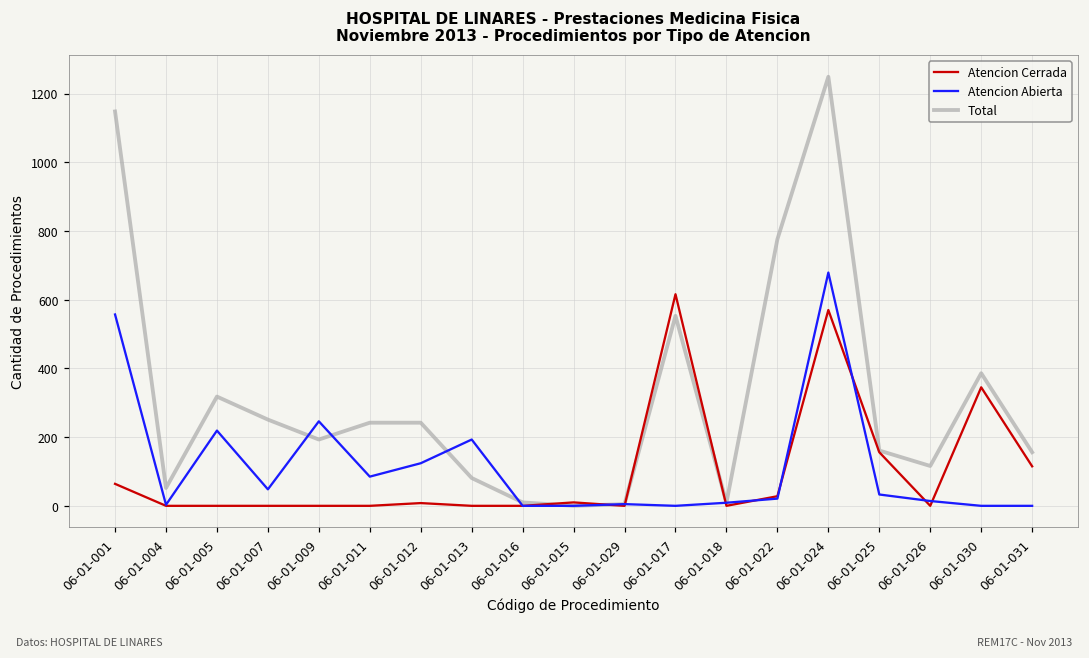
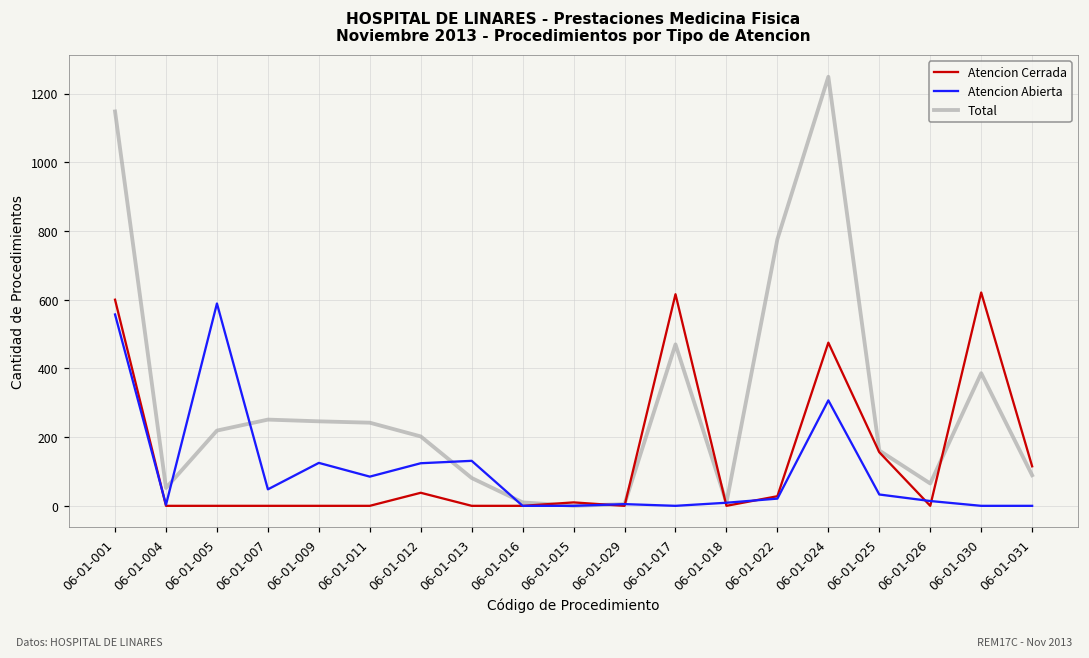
  {
    "Atencion Cerrada": {
-     "06-01-001": 60,
+     "06-01-001": 600,
      "06-01-005": 0,
      "06-01-007": 0,
      "06-01-009": 0,
      "06-01-011": 0,
-     "06-01-012": 10,
+     "06-01-012": 40,
      "06-01-013": 0,
      "06-01-015": 10,
      "06-01-017": 620,
      "06-01-018": 0,
-     "06-01-024": 570,
+     "06-01-024": 480,
      "06-01-026": 0,
-     "06-01-030": 350,
+     "06-01-030": 620,
      "06-01-031": 120
    },
    "Atencion Abierta": {
      "06-01-001": 560,
-     "06-01-005": 220,
+     "06-01-005": 590,
      "06-01-007": 50,
-     "06-01-009": 250,
+     "06-01-009": 130,
      "06-01-011": 90,
      "06-01-012": 120,
-     "06-01-013": 190,
+     "06-01-013": 130,
      "06-01-017": 0,
-     "06-01-024": 680,
+     "06-01-024": 310,
      "06-01-025": 30,
      "06-01-026": 10,
      "06-01-030": 0,
      "06-01-031": 0
    },
    "Total": {
      "06-01-001": 1150,
      "06-01-004": 50,
-     "06-01-005": 320,
+     "06-01-005": 220,
      "06-01-007": 250,
-     "06-01-009": 190,
+     "06-01-009": 250,
      "06-01-011": 240,
-     "06-01-012": 240,
+     "06-01-012": 200,
      "06-01-013": 80,
      "06-01-016": 10,
-     "06-01-017": 550,
+     "06-01-017": 470,
      "06-01-022": 780,
      "06-01-024": 1250,
-     "06-01-026": 120,
+     "06-01-026": 70,
      "06-01-030": 390,
-     "06-01-031": 160
+     "06-01-031": 90
    }
  }
